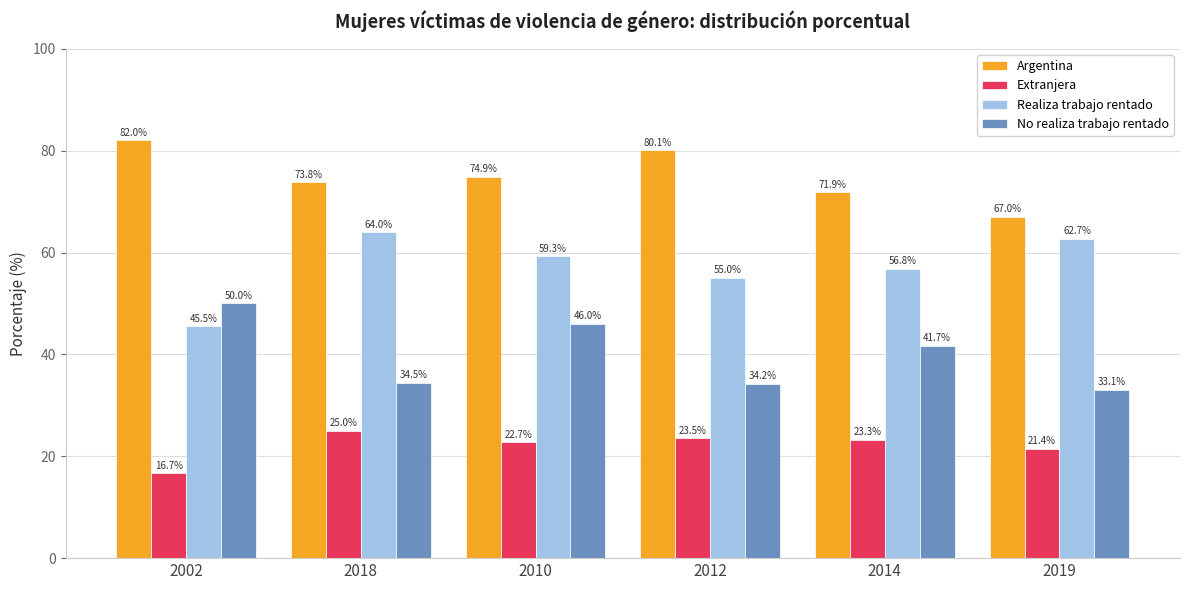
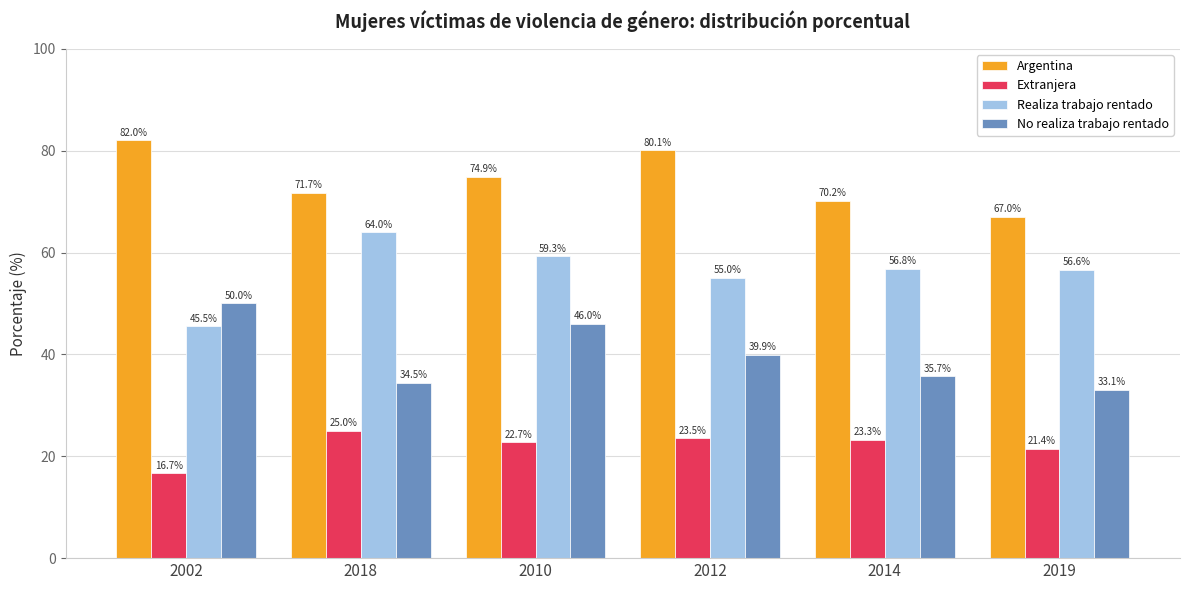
  {
    "Argentina": {
      "2002": "82.0%",
-     "2018": "73.8%",
+     "2018": "71.7%",
      "2010": "74.9%",
      "2012": "80.1%",
-     "2014": "71.9%",
+     "2014": "70.2%",
      "2019": "67.0%"
    },
    "Extranjera": {
      "2002": "16.7%",
      "2018": "25.0%",
      "2010": "22.7%",
      "2012": "23.5%",
      "2014": "23.3%",
      "2019": "21.4%"
    },
    "Realiza trabajo rentado": {
      "2002": "45.5%",
      "2018": "64.0%",
      "2010": "59.3%",
      "2012": "55.0%",
      "2014": "56.8%",
-     "2019": "62.7%"
+     "2019": "56.6%"
    },
    "No realiza trabajo rentado": {
      "2002": "50.0%",
      "2018": "34.5%",
      "2010": "46.0%",
-     "2012": "34.2%",
-     "2014": "41.7%",
+     "2012": "39.9%",
+     "2014": "35.7%",
      "2019": "33.1%"
    }
  }
